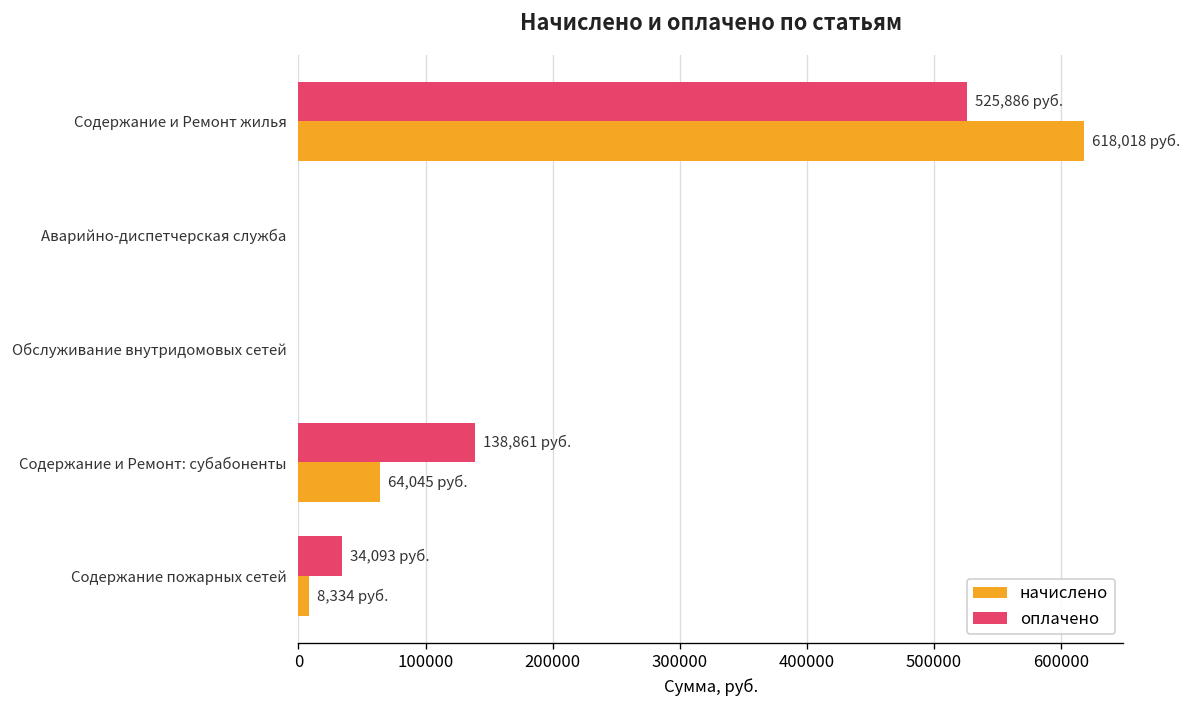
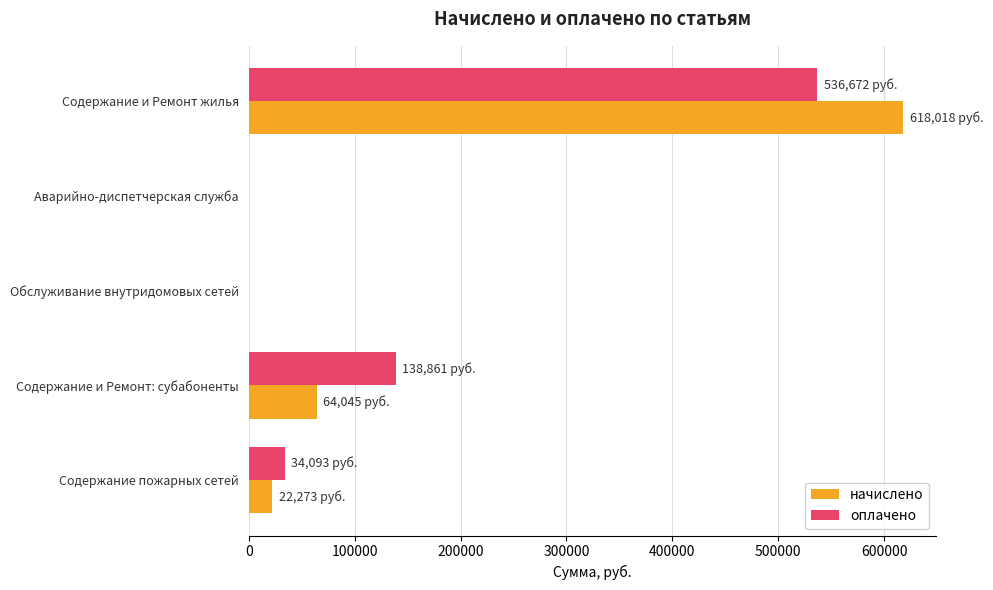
  {
    "начислено": {
      "Содержание и Ремонт жилья": "618,018",
      "Содержание и Ремонт: субабоненты": "64,045",
-     "Содержание пожарных сетей": "8,334"
+     "Содержание пожарных сетей": "22,273"
    },
    "оплачено": {
-     "Содержание и Ремонт жилья": "525,886",
+     "Содержание и Ремонт жилья": "536,672",
      "Содержание и Ремонт: субабоненты": "138,861",
      "Содержание пожарных сетей": "34,093"
    }
  }
